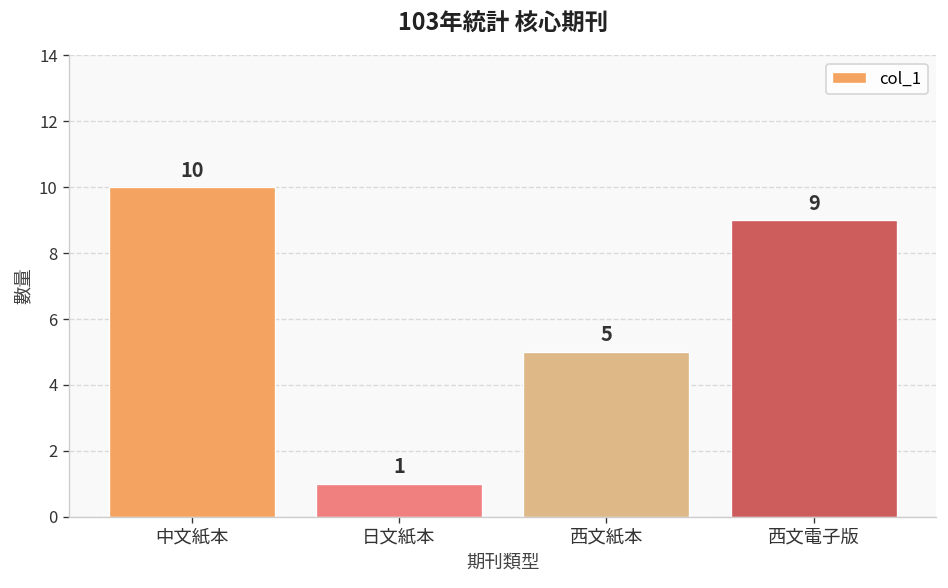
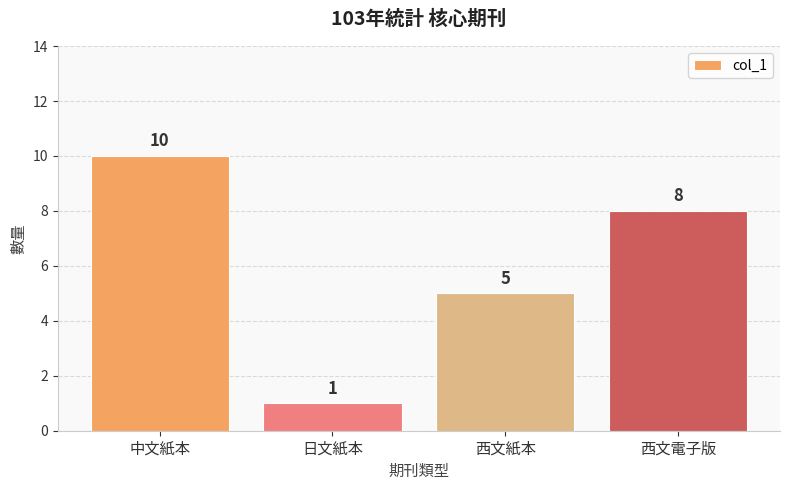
  {
    "中文紙本": 10,
    "日文紙本": 1,
    "西文紙本": 5,
-   "西文電子版": 9
+   "西文電子版": 8
  }
